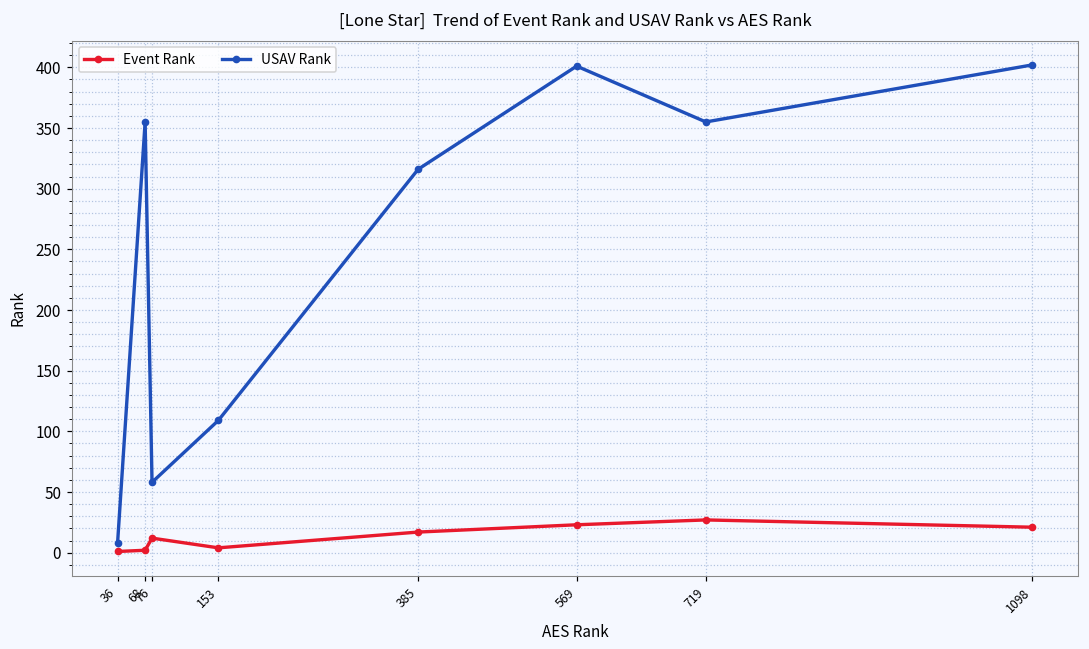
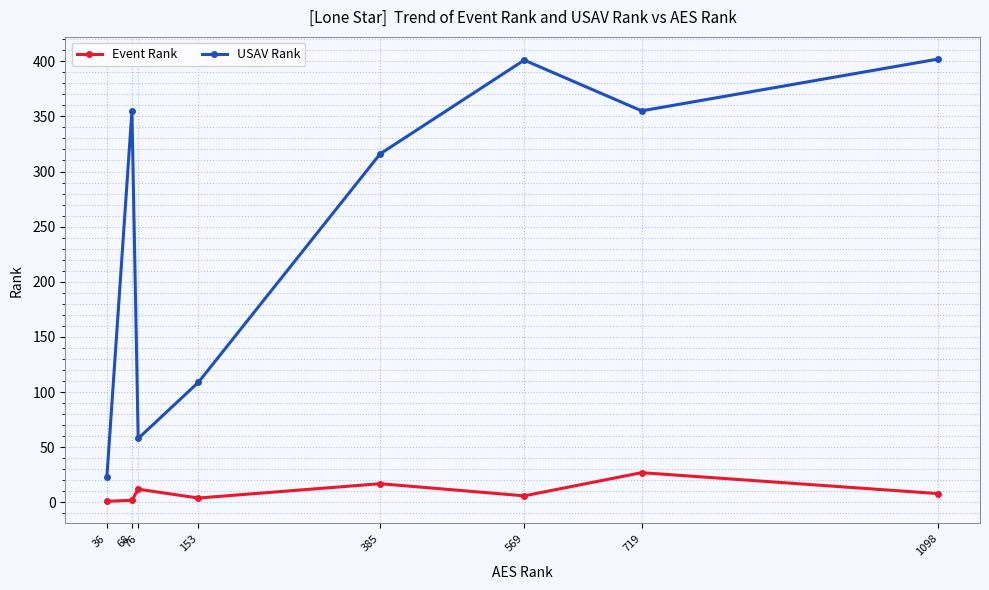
  {
    "Event Rank": {
      "36": 1,
      "68": 2,
      "76": 12,
      "153": 4,
      "385": 17,
-     "569": 23,
+     "569": 6,
      "719": 27,
-     "1098": 21
+     "1098": 8
    },
    "USAV Rank": {
-     "36": 8,
+     "36": 23,
      "68": 355,
      "76": 58,
      "153": 109,
      "385": 316,
      "569": 401,
      "719": 355,
      "1098": 402
    }
  }
